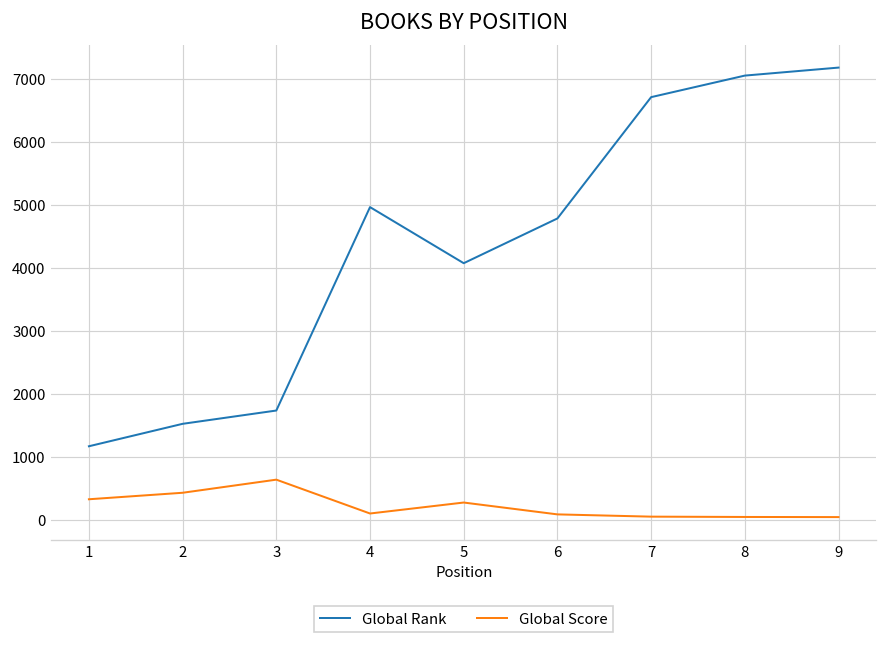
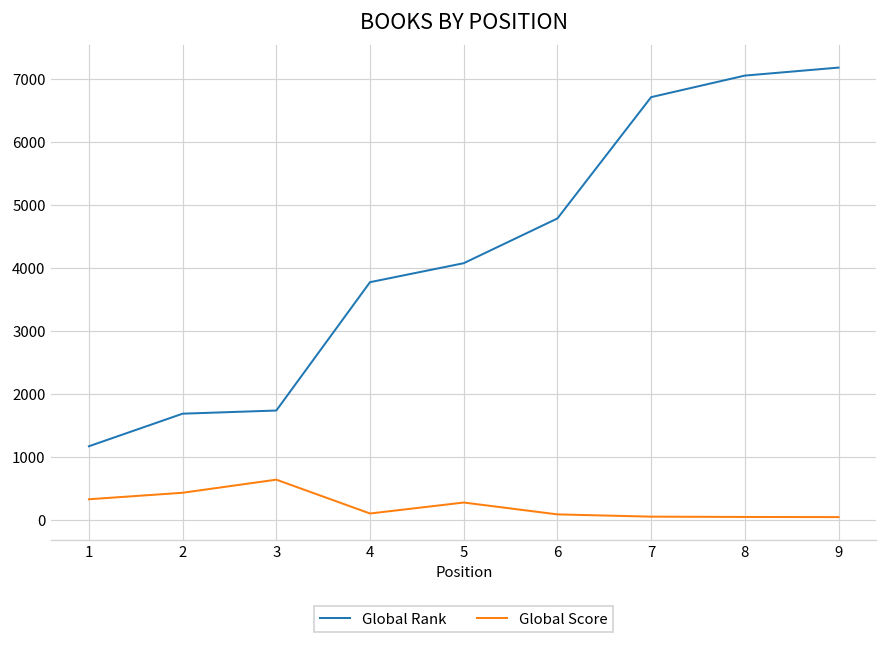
  {
    "Global Rank": {
      "1": 1200,
-     "2": 1500,
+     "2": 1700,
      "3": 1700,
-     "4": 5000,
+     "4": 3800,
      "5": 4100,
      "6": 4800,
      "7": 6700,
      "8": 7100,
      "9": 7200
    },
    "Global Score": {
      "1": 300,
      "2": 400,
      "3": 600,
      "4": 100,
      "5": 300,
      "6": 100,
      "7": 100,
      "8": 0,
      "9": 0
    }
  }
